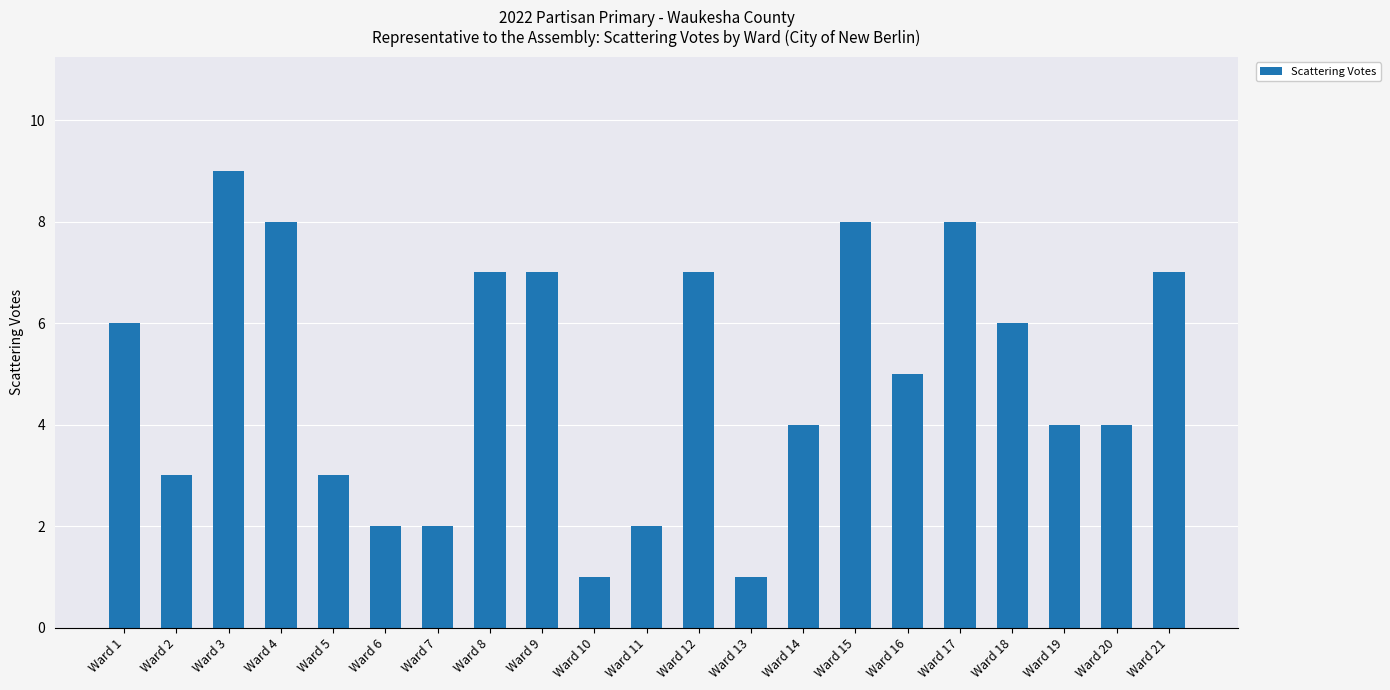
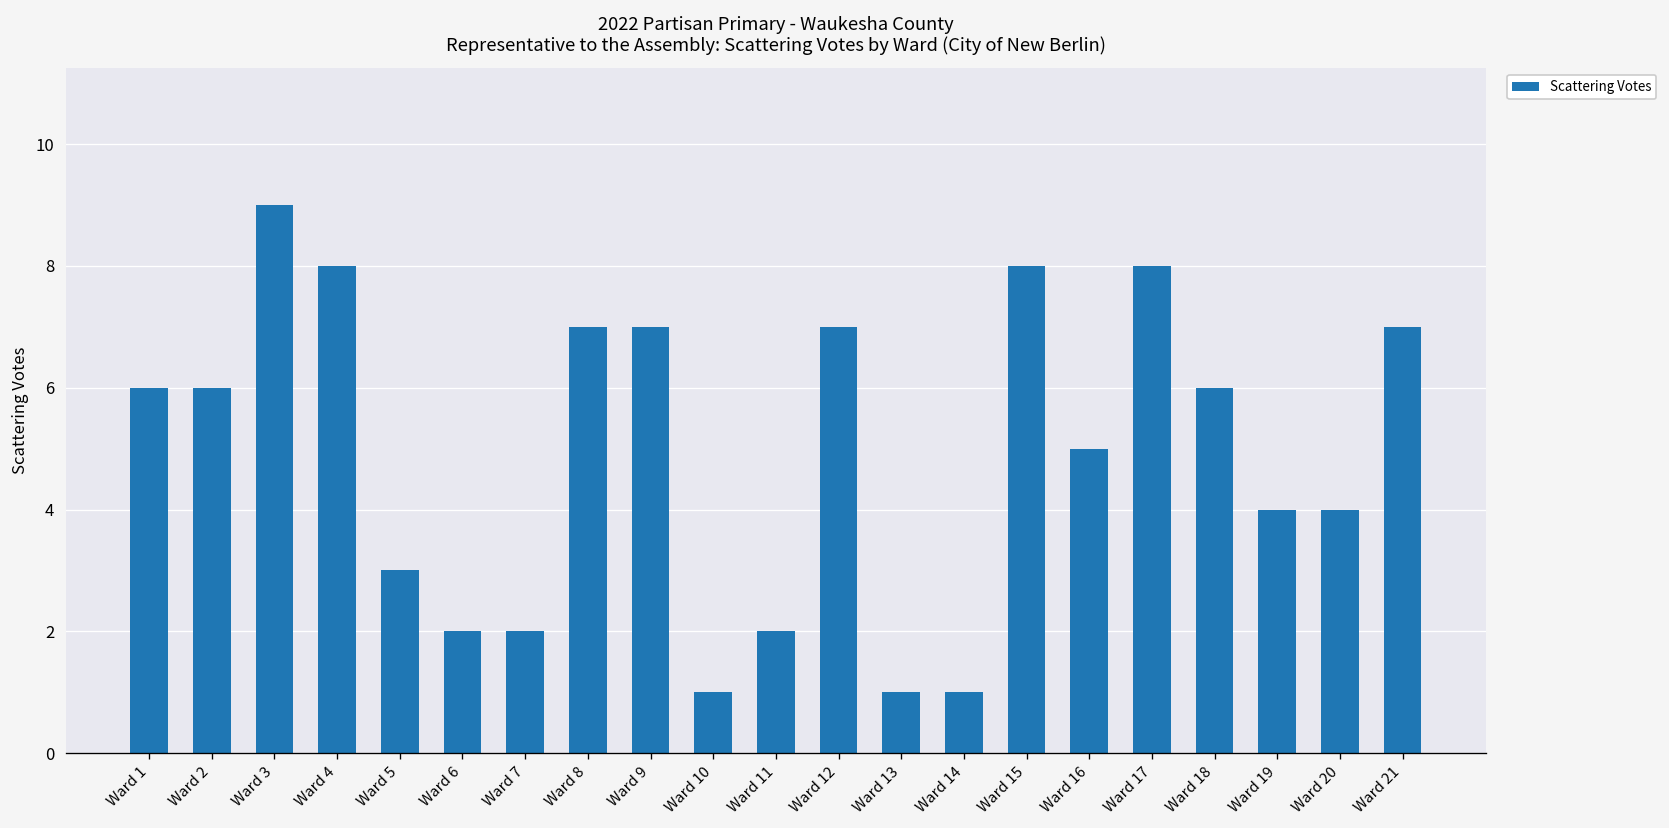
  {
    "Ward 1": 6,
-   "Ward 2": 3,
+   "Ward 2": 6,
    "Ward 3": 9,
    "Ward 4": 8,
    "Ward 5": 3,
    "Ward 6": 2,
    "Ward 7": 2,
    "Ward 8": 7,
    "Ward 9": 7,
    "Ward 10": 1,
    "Ward 11": 2,
    "Ward 12": 7,
    "Ward 13": 1,
-   "Ward 14": 4,
+   "Ward 14": 1,
    "Ward 15": 8,
    "Ward 16": 5,
    "Ward 17": 8,
    "Ward 18": 6,
    "Ward 19": 4,
    "Ward 20": 4,
    "Ward 21": 7
  }
